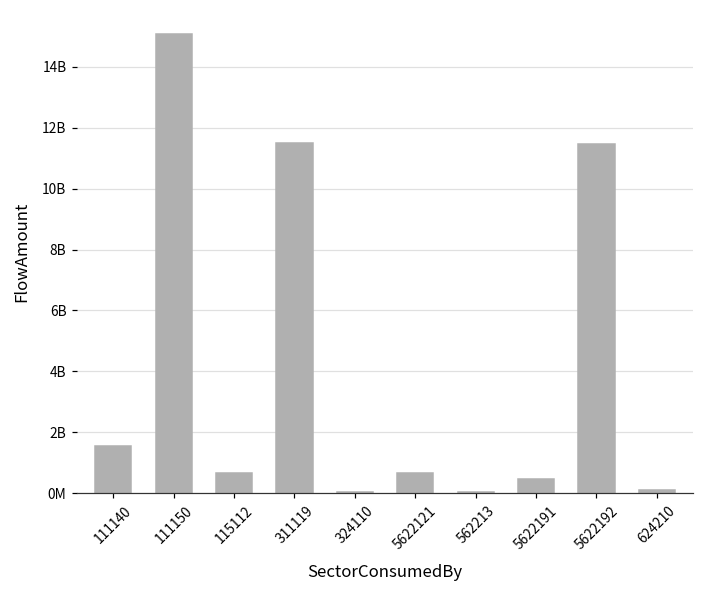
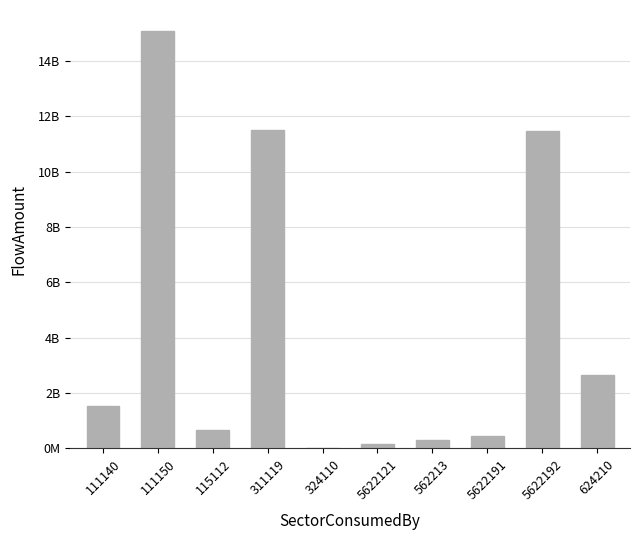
  {
    "111140": 1500000000,
    "111150": 15100000000,
    "115112": 600000000,
    "311119": 11500000000,
-   "5622121": 700000000,
-   "562213": 0,
+   "5622121": 200000000,
+   "562213": 300000000,
    "5622191": 400000000,
    "5622192": 11500000000,
-   "624210": 100000000
+   "624210": 2600000000
  }
